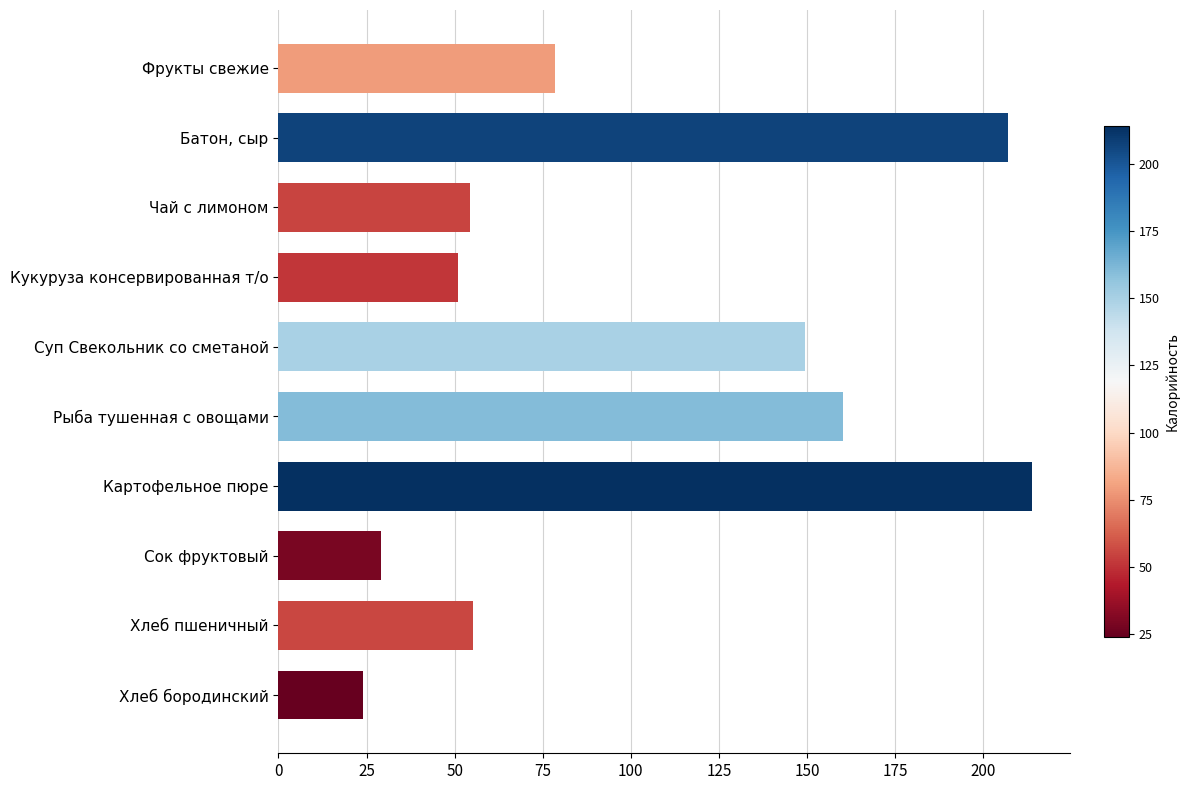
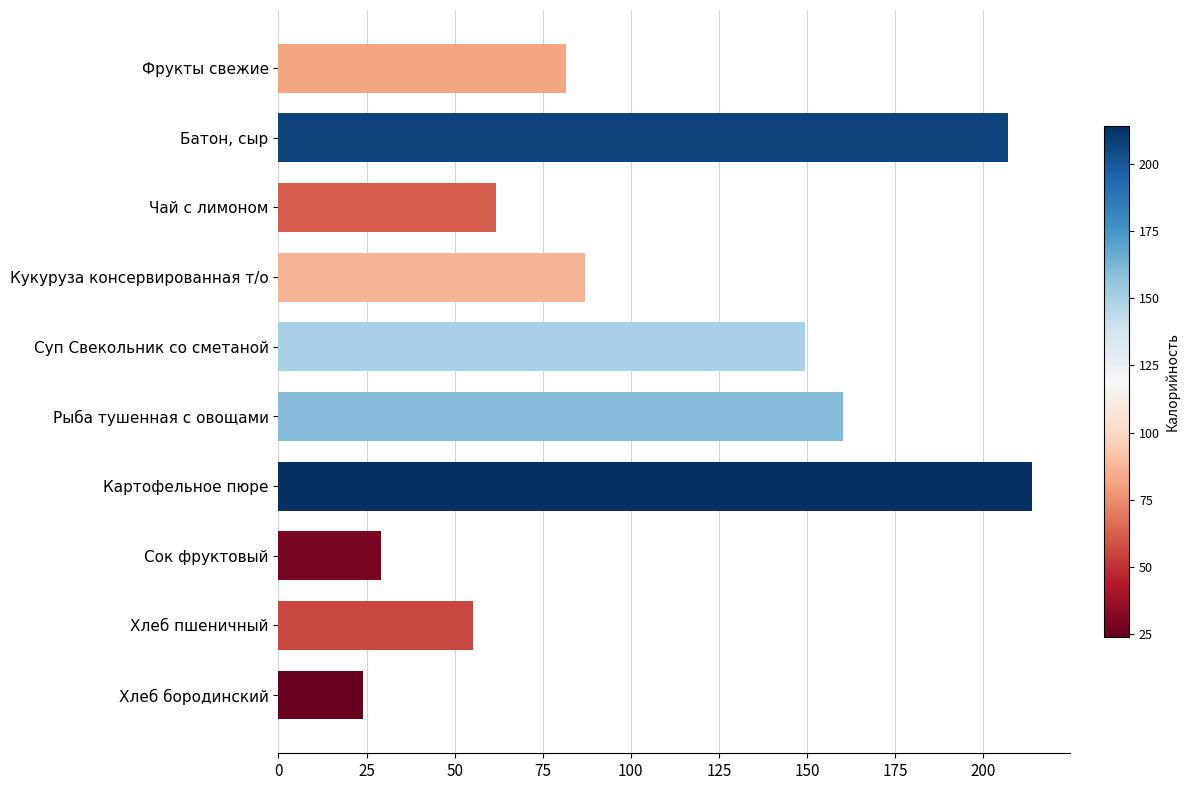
  {
-   "Фрукты свежие": 78,
+   "Фрукты свежие": 82,
    "Батон, сыр": 207,
-   "Чай с лимоном": 54,
-   "Кукуруза консервированная т/о": 51,
+   "Чай с лимоном": 62,
+   "Кукуруза консервированная т/о": 87,
    "Суп Свекольник со сметаной": 150,
    "Рыба тушенная с овощами": 160,
    "Картофельное пюре": 214,
    "Сок фруктовый": 29,
    "Хлеб пшеничный": 55,
    "Хлеб бородинский": 24
  }
